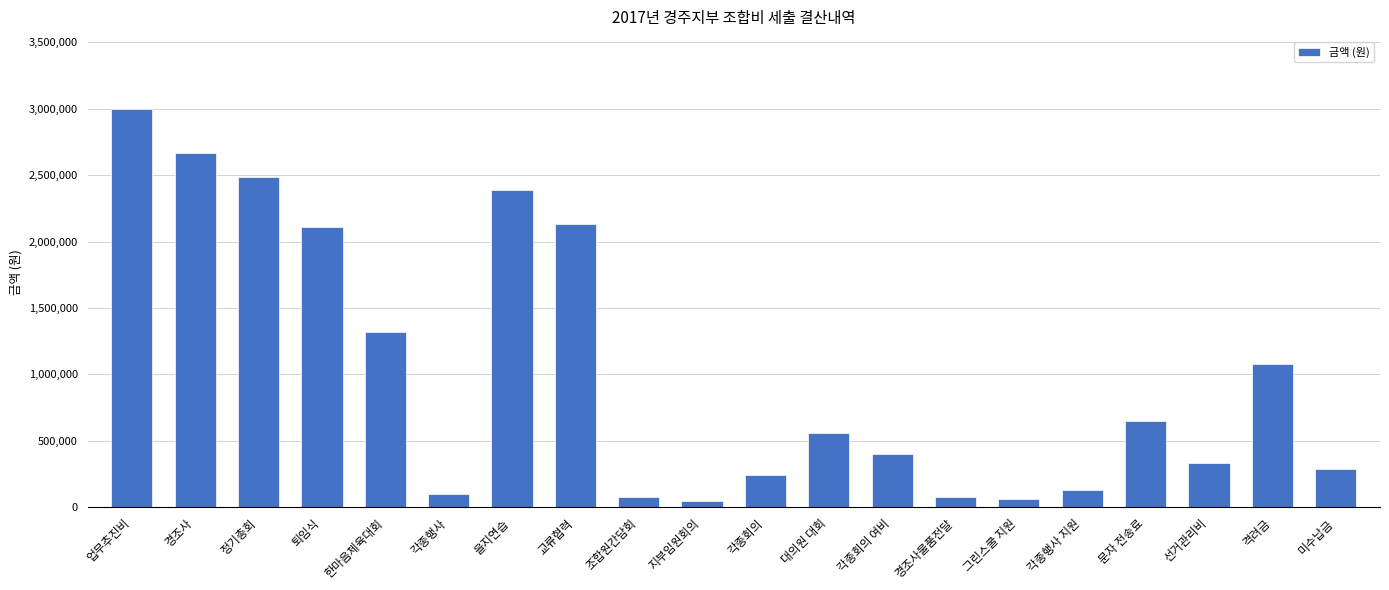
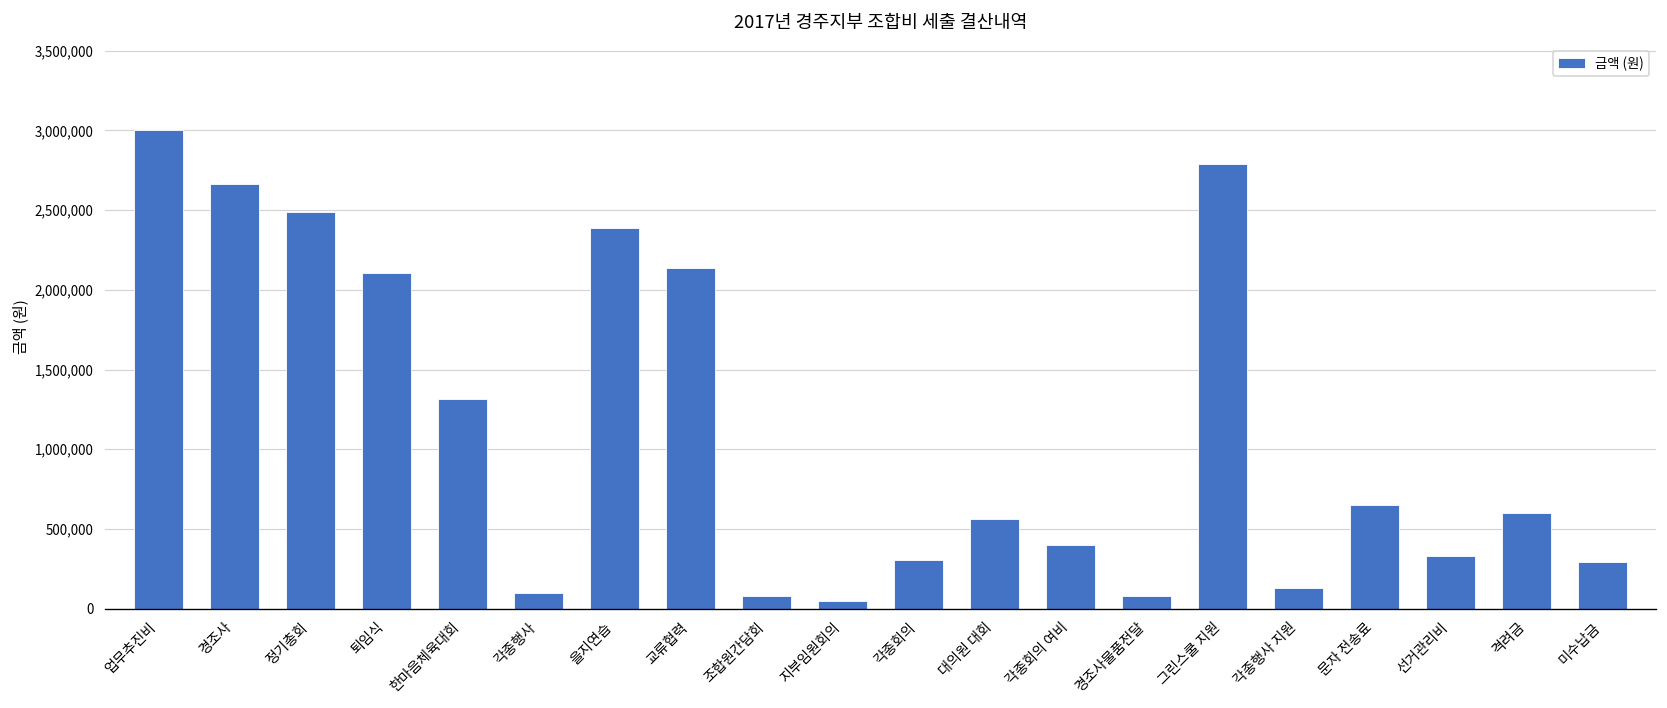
  {
    "업무추진비": "3,000,000",
    "경조사": "2,670,000",
    "정기총회": "2,490,000",
    "퇴임식": "2,110,000",
    "한마음체육대회": "1,320,000",
    "각종행사": "100,000",
    "을지연습": "2,390,000",
    "교류협력": "2,130,000",
    "조합원간담회": "80,000",
    "지부임원회의": "50,000",
-   "각종회의": "250,000",
+   "각종회의": "310,000",
    "대의원 대회": "560,000",
    "각종회의 여비": "400,000",
    "경조사물품전달": "80,000",
-   "그린스쿨 지원": "60,000",
+   "그린스쿨 지원": "2,790,000",
    "각종행사 지원": "130,000",
    "문자 전송료": "650,000",
    "선거관리비": "330,000",
-   "격려금": "1,080,000",
+   "격려금": "600,000",
    "미수납금": "290,000"
  }
